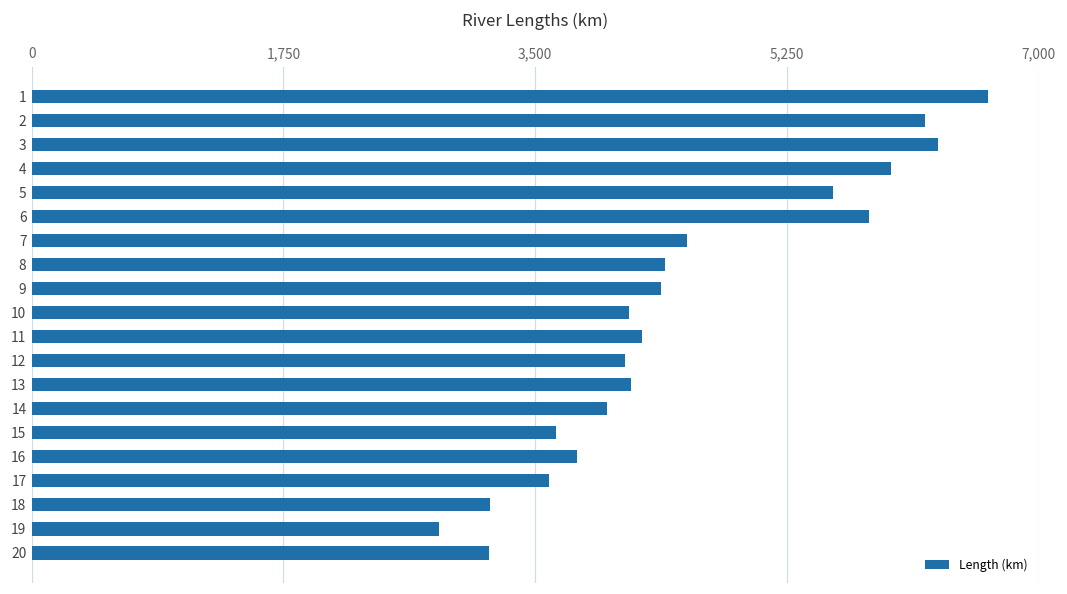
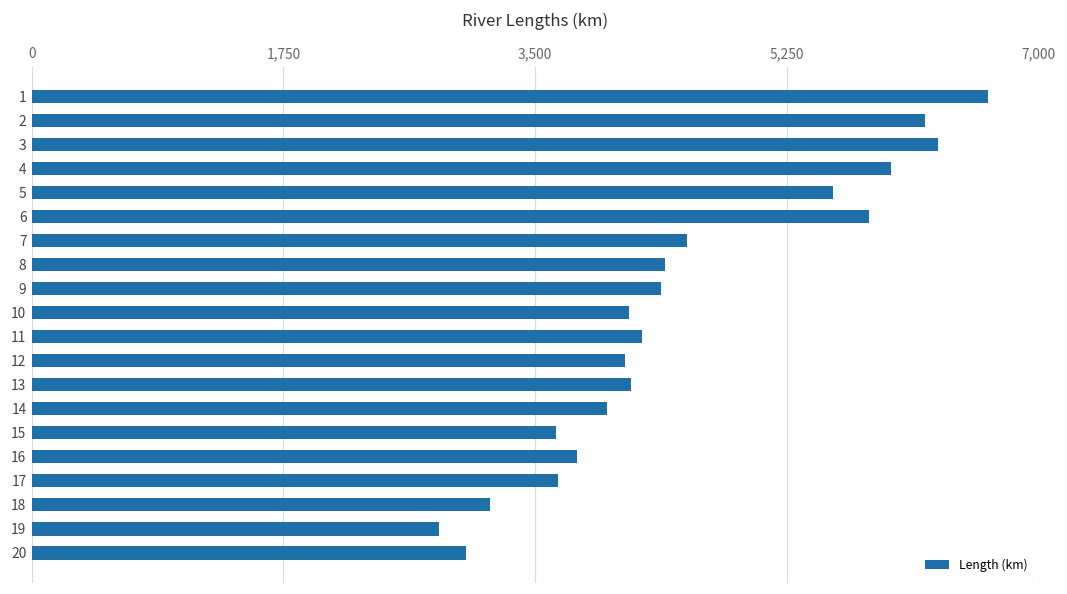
  {
    "1": "6,650",
    "2": "6,210",
    "3": "6,300",
    "4": "5,970",
    "5": "5,570",
    "6": "5,820",
    "7": "4,550",
    "8": "4,400",
    "9": "4,370",
    "10": "4,150",
    "11": "4,240",
    "12": "4,120",
    "13": "4,170",
    "14": "4,000",
    "15": "3,650",
    "16": "3,790",
-   "17": "3,600",
+   "17": "3,660",
    "18": "3,180",
    "19": "2,830",
-   "20": "3,180"
+   "20": "3,020"
  }
